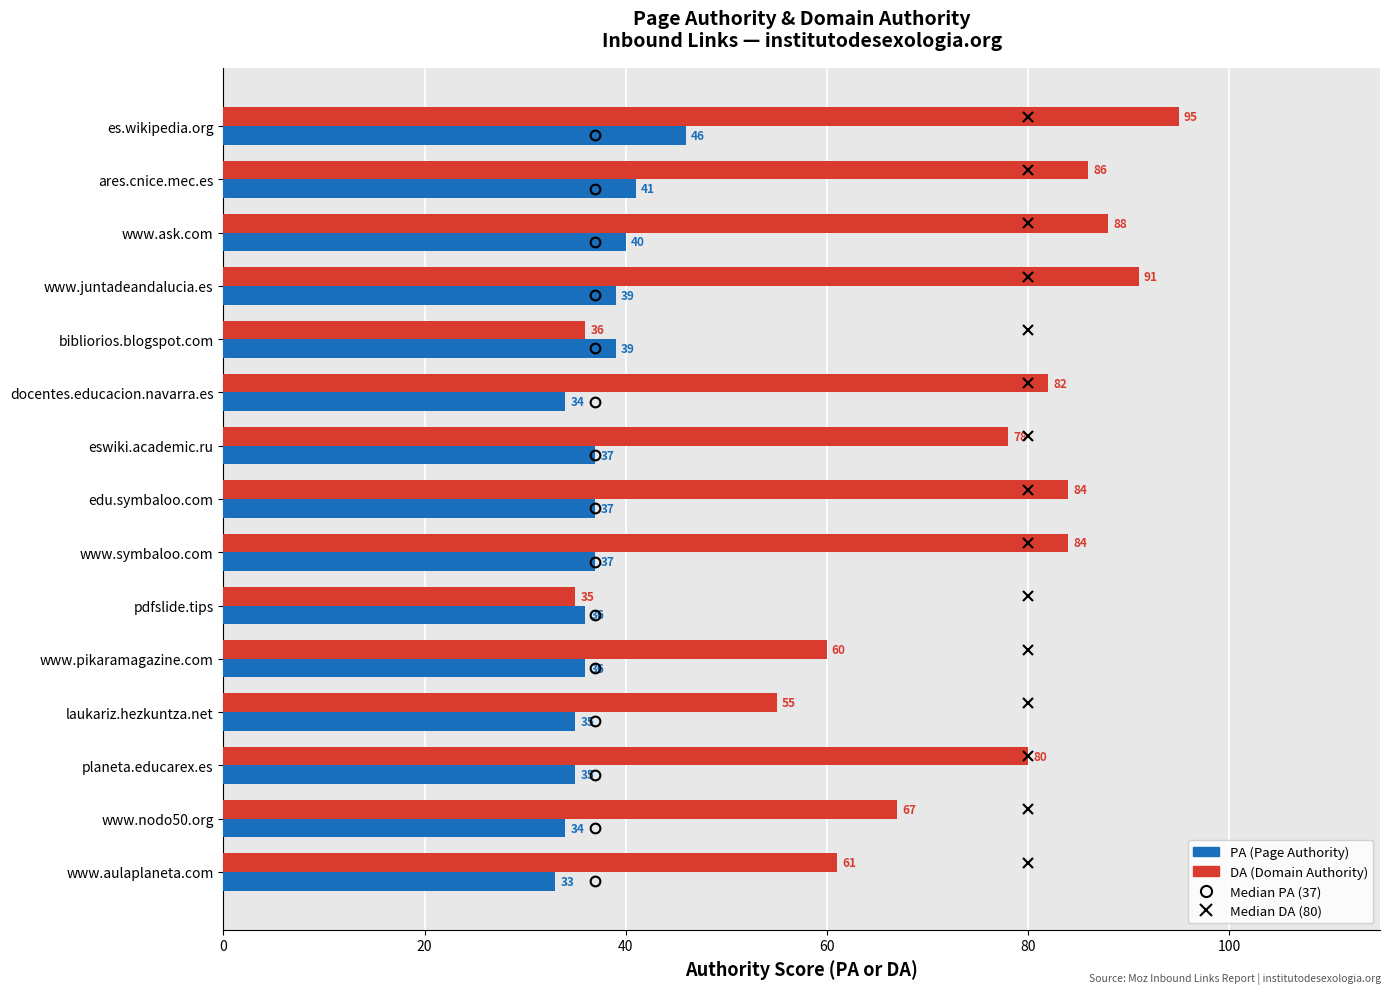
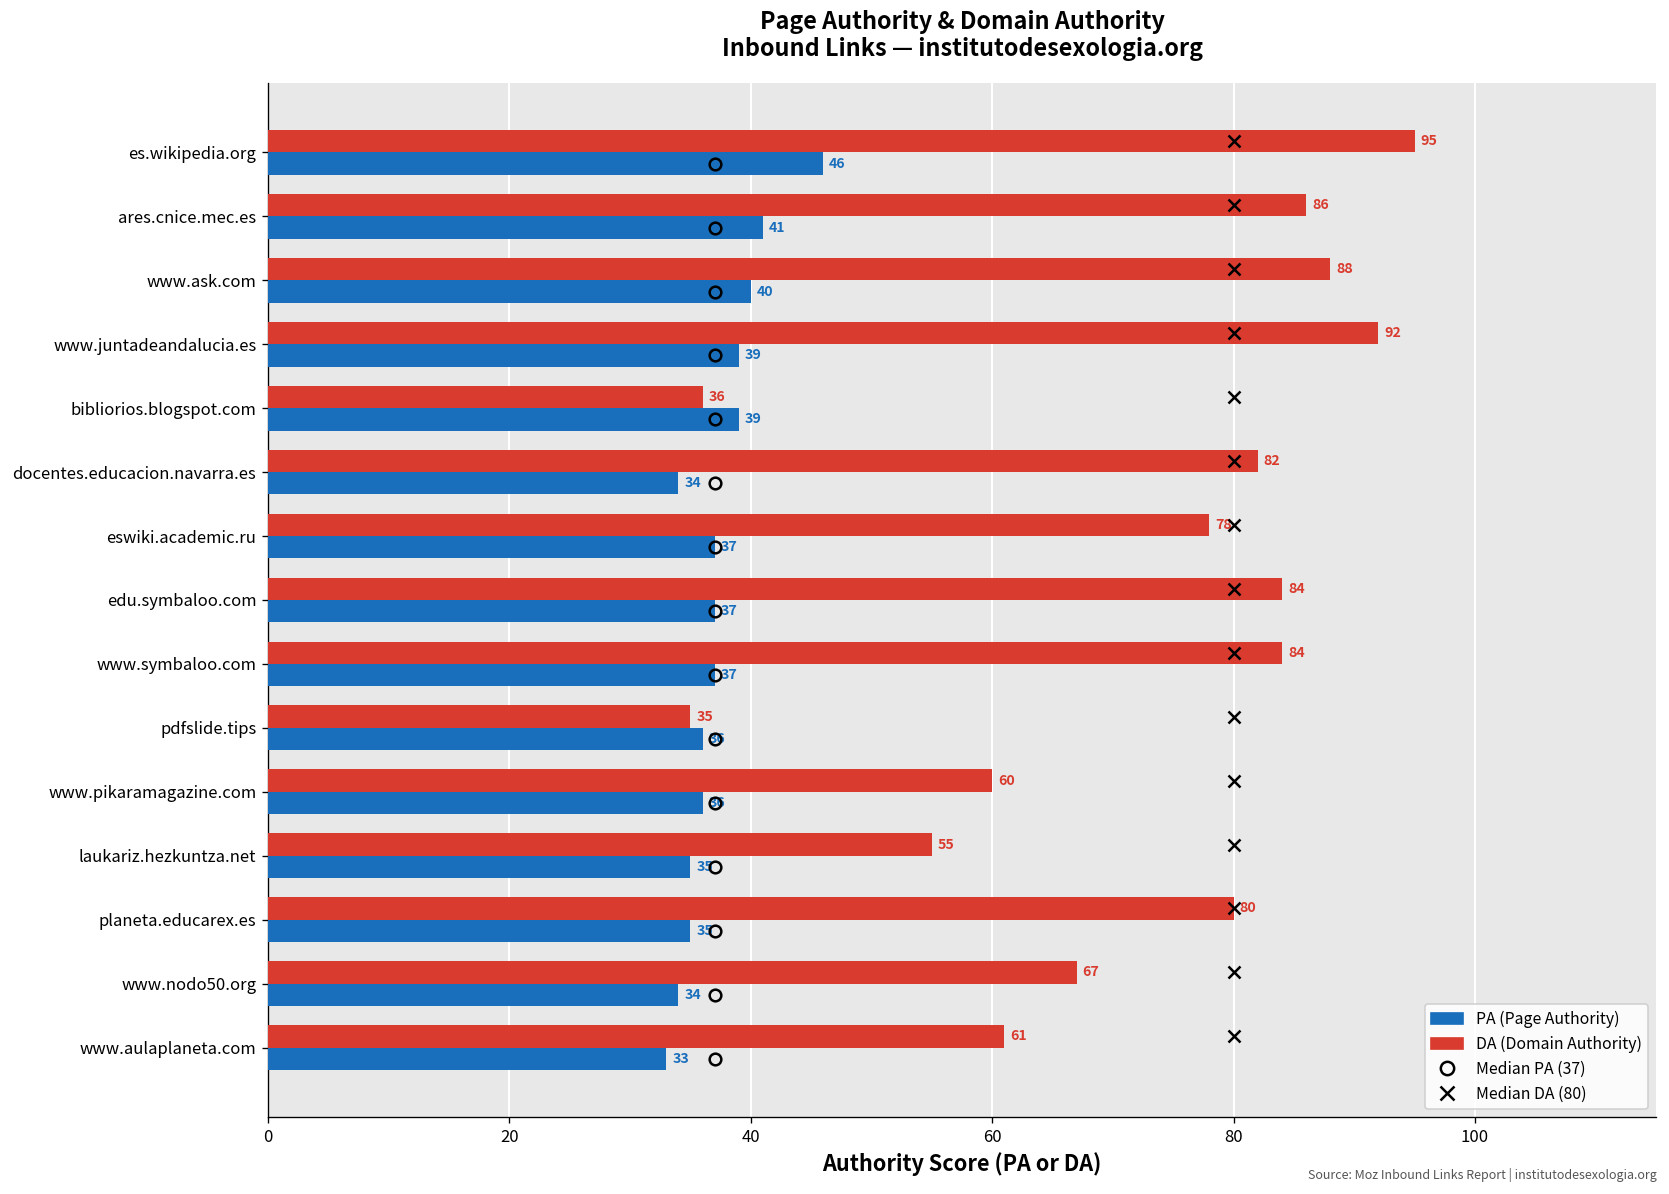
  {
    "PA (Page Authority)": {
      "es.wikipedia.org": 46,
      "ares.cnice.mec.es": 41,
      "www.ask.com": 40,
      "www.juntadeandalucia.es": 39,
      "bibliorios.blogspot.com": 39,
      "docentes.educacion.navarra.es": 34,
      "eswiki.academic.ru": 37,
      "edu.symbaloo.com": 37,
      "www.symbaloo.com": 37,
      "www.nodo50.org": 34,
      "www.aulaplaneta.com": 33
    },
    "DA (Domain Authority)": {
      "es.wikipedia.org": 95,
      "ares.cnice.mec.es": 86,
      "www.ask.com": 88,
-     "www.juntadeandalucia.es": 91,
+     "www.juntadeandalucia.es": 92,
      "bibliorios.blogspot.com": 36,
      "docentes.educacion.navarra.es": 82,
      "edu.symbaloo.com": 84,
      "www.symbaloo.com": 84,
      "pdfslide.tips": 35,
      "www.pikaramagazine.com": 60,
      "laukariz.hezkuntza.net": 55,
      "planeta.educarex.es": 80,
      "www.nodo50.org": 67,
      "www.aulaplaneta.com": 61
    }
  }
